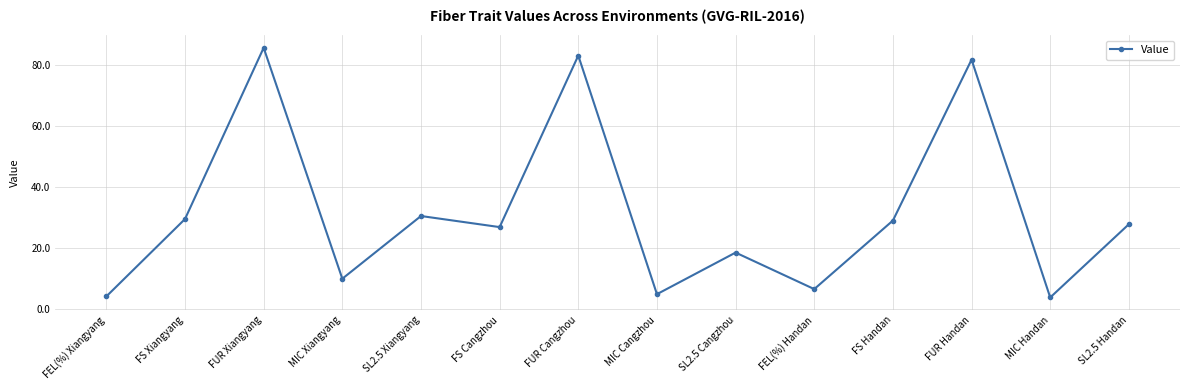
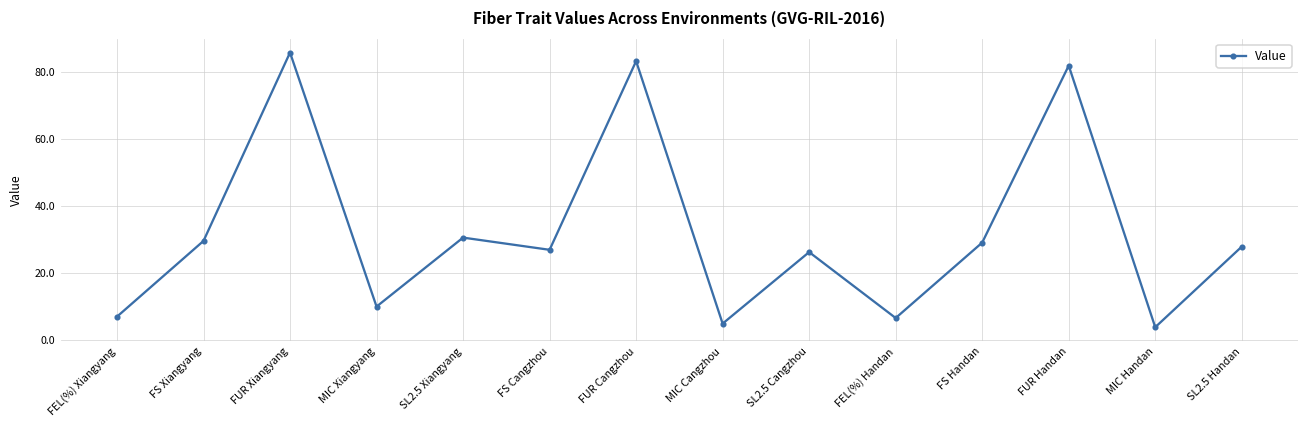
  {
-   "FEL(%) Xiangyang": 4,
+   "FEL(%) Xiangyang": 7,
    "FS Xiangyang": 30,
    "FUR Xiangyang": 86,
    "MIC Xiangyang": 10,
    "SL2.5 Xiangyang": 30,
    "FS Cangzhou": 27,
    "FUR Cangzhou": 83,
    "MIC Cangzhou": 5,
-   "SL2.5 Cangzhou": 18,
+   "SL2.5 Cangzhou": 26,
    "FEL(%) Handan": 7,
    "FS Handan": 29,
    "FUR Handan": 82,
    "MIC Handan": 4,
    "SL2.5 Handan": 28
  }
